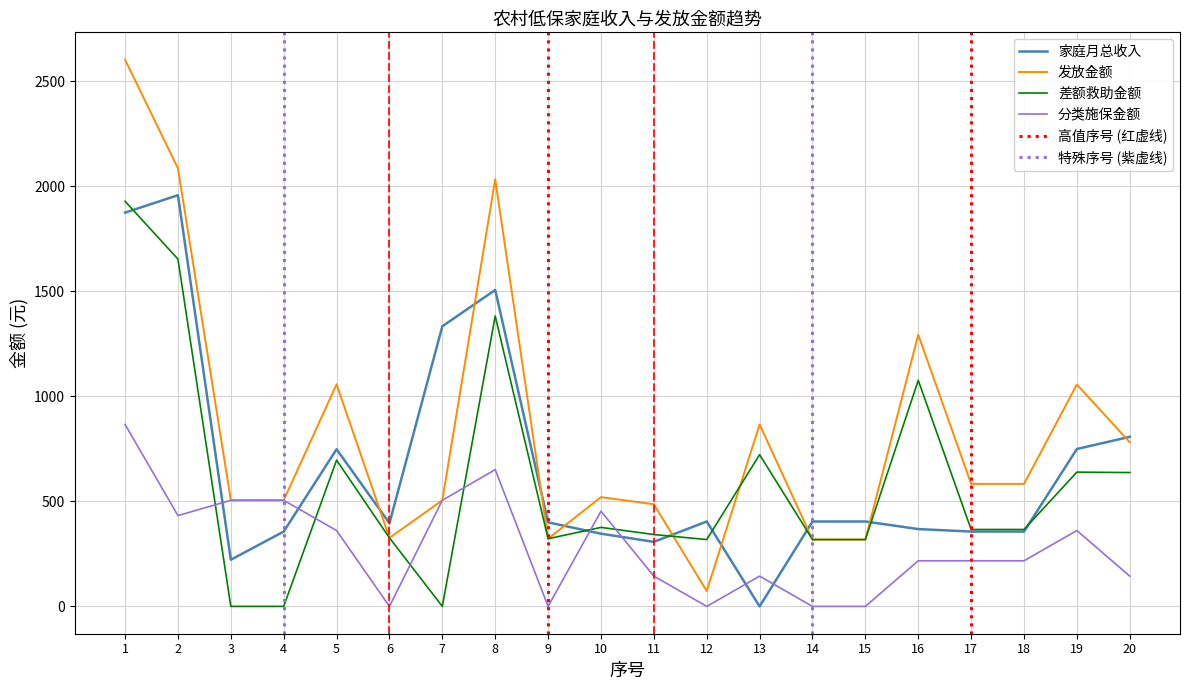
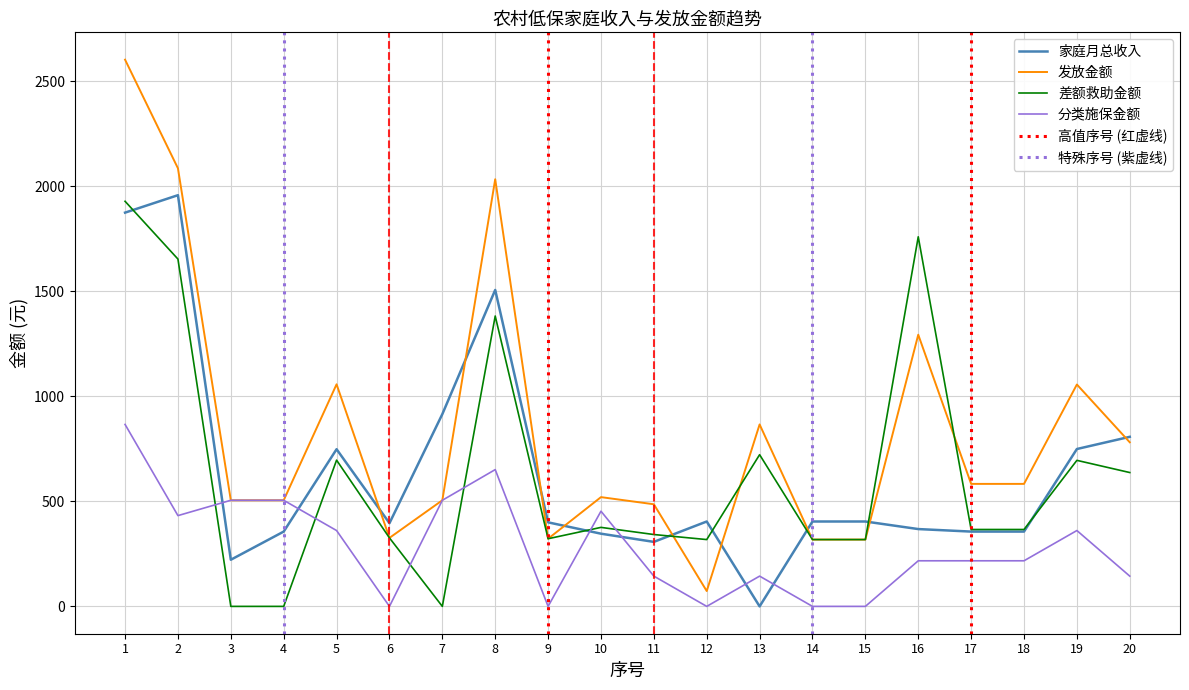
  {
    "家庭月总收入": {
      "1": 1870,
      "2": 1960,
      "3": 220,
      "4": 360,
      "5": 750,
      "6": 400,
-     "7": 1330,
+     "7": 920,
      "8": 1510,
      "9": 400,
      "10": 350,
      "11": 310,
      "12": 400,
      "13": 0,
      "14": 400,
      "15": 400,
      "16": 370,
      "19": 750,
      "20": 810
    },
    "发放金额": {
      "1": 2600,
      "2": 2090,
      "5": 1060,
      "8": 2030,
      "10": 520,
      "11": 490,
      "12": 70,
      "13": 870,
      "16": 1290,
      "17": 580,
      "18": 580,
      "19": 1060,
      "20": 780
    },
    "差额救助金额": {
      "1": 1930,
      "2": 1650,
      "3": 0,
      "4": 0,
      "5": 700,
      "7": 0,
      "8": 1380,
      "10": 380,
      "11": 340,
      "12": 320,
      "13": 720,
-     "16": 1080,
-     "19": 640,
+     "16": 1760,
+     "19": 700,
      "20": 640
    },
    "分类施保金额": {
      "1": 870,
      "2": 430,
      "5": 360,
      "6": 0,
      "8": 650,
      "9": 0,
      "10": 450,
      "11": 140,
      "12": 0,
      "13": 140,
      "14": 0,
      "15": 0,
      "16": 220,
      "17": 220,
      "18": 220,
      "19": 360,
      "20": 140
    }
  }
